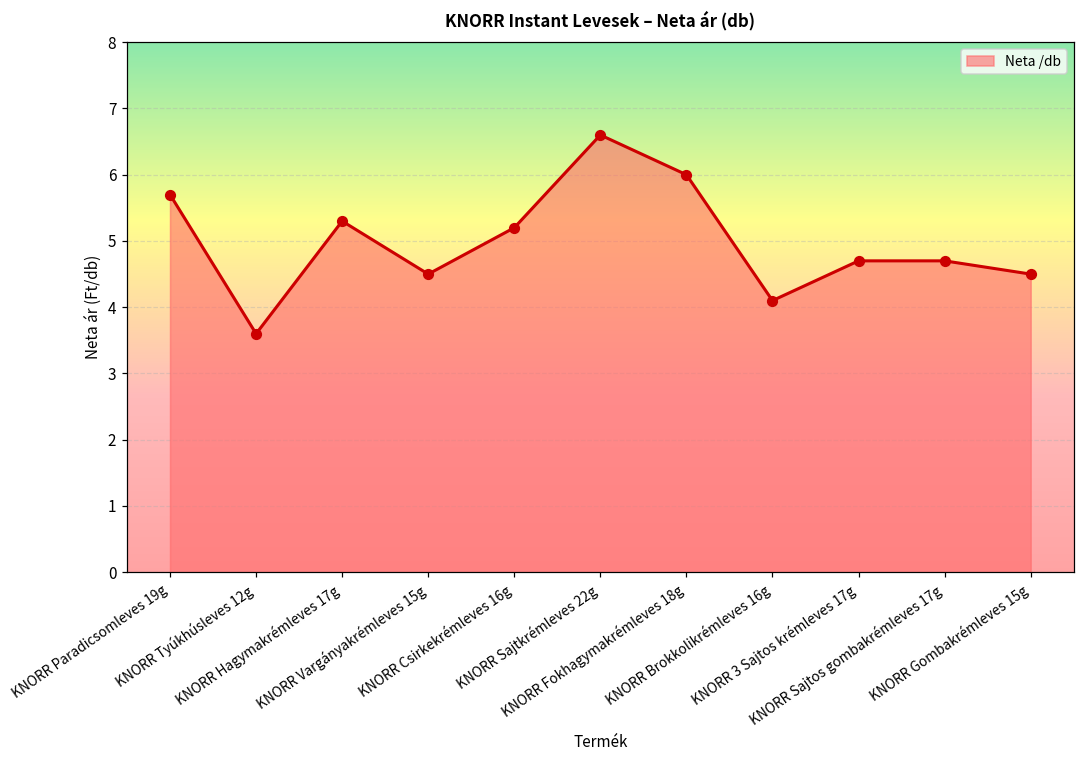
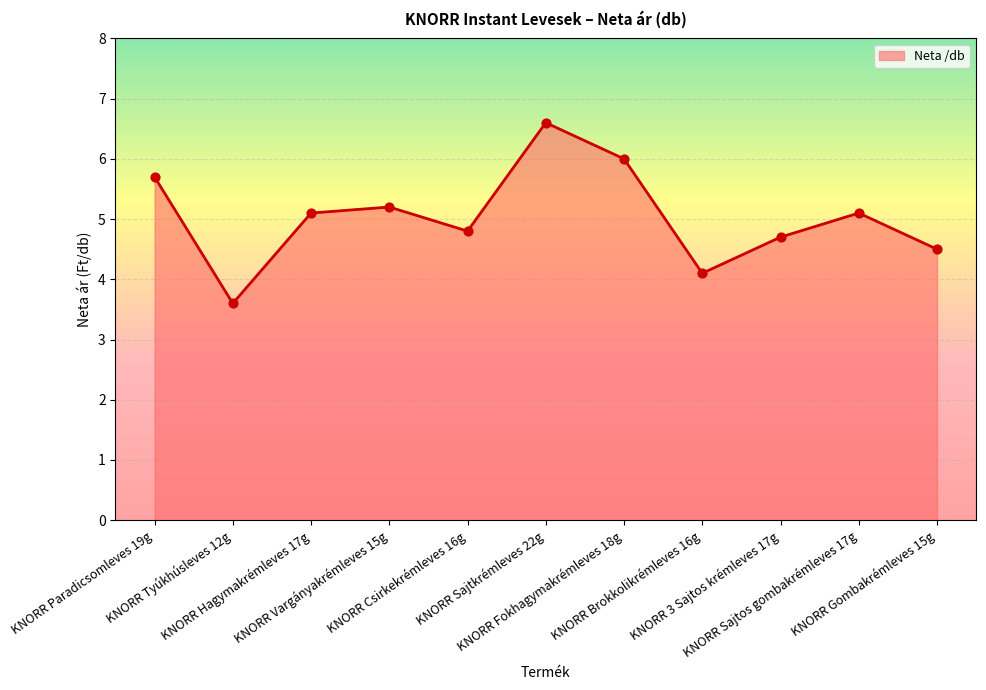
  {
    "KNORR Paradicsomleves 19g": 5.7,
    "KNORR Tyúkhúsleves 12g": 3.6,
-   "KNORR Hagymakrémleves 17g": 5.3,
-   "KNORR Vargányakrémleves 15g": 4.5,
-   "KNORR Csirkekrémleves 16g": 5.2,
+   "KNORR Hagymakrémleves 17g": 5.1,
+   "KNORR Vargányakrémleves 15g": 5.2,
+   "KNORR Csirkekrémleves 16g": 4.8,
    "KNORR Sajtkrémleves 22g": 6.6,
    "KNORR Fokhagymakrémleves 18g": 6.0,
    "KNORR Brokkolikrémleves 16g": 4.1,
    "KNORR 3 Sajtos krémleves 17g": 4.7,
-   "KNORR Sajtos gombakrémleves 17g": 4.7,
+   "KNORR Sajtos gombakrémleves 17g": 5.1,
    "KNORR Gombakrémleves 15g": 4.5
  }
